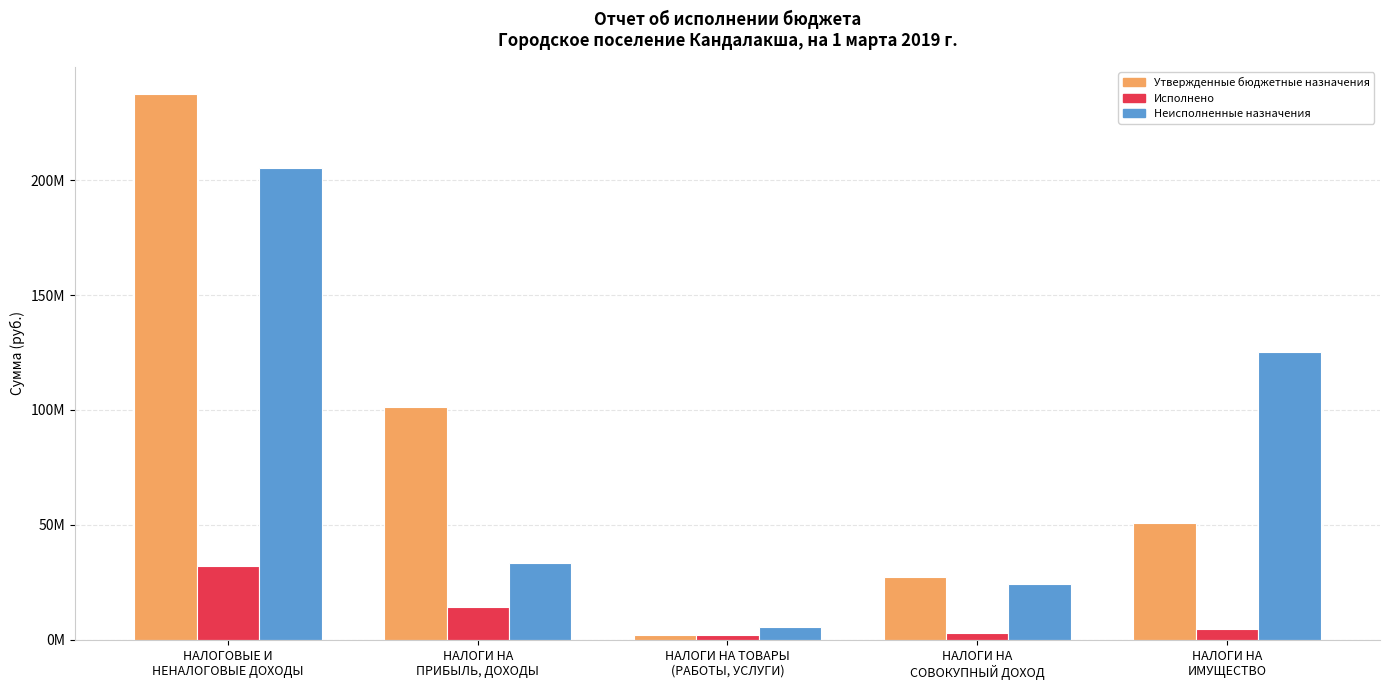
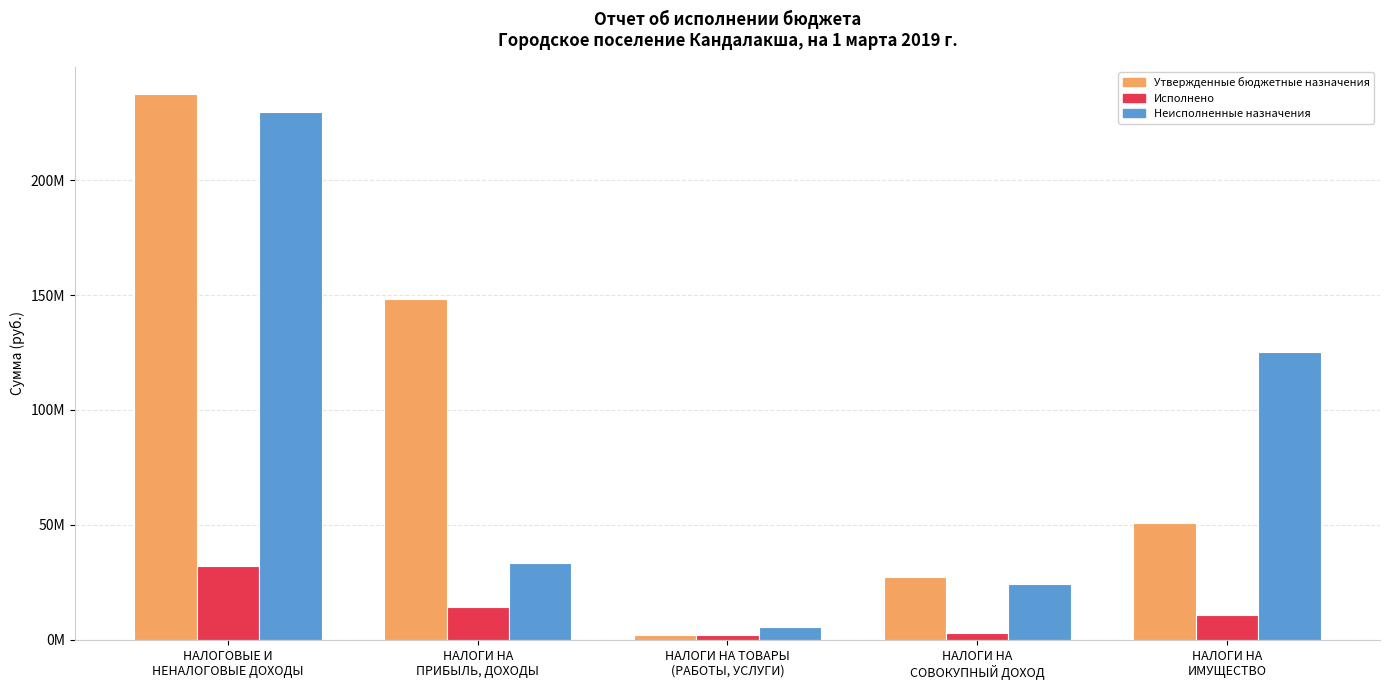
  {
    "Утвержденные бюджетные назначения": {
      "НАЛОГОВЫЕ И НЕНАЛОГОВЫЕ ДОХОДЫ": 237000000,
-     "НАЛОГИ НА ПРИБЫЛЬ, ДОХОДЫ": 101000000,
+     "НАЛОГИ НА ПРИБЫЛЬ, ДОХОДЫ": 148000000,
      "НАЛОГИ НА ТОВАРЫ (РАБОТЫ, УСЛУГИ)": 2000000,
      "НАЛОГИ НА СОВОКУПНЫЙ ДОХОД": 27000000,
      "НАЛОГИ НА ИМУЩЕСТВО": 51000000
    },
    "Исполнено": {
      "НАЛОГОВЫЕ И НЕНАЛОГОВЫЕ ДОХОДЫ": 32000000,
      "НАЛОГИ НА ПРИБЫЛЬ, ДОХОДЫ": 14000000,
      "НАЛОГИ НА ТОВАРЫ (РАБОТЫ, УСЛУГИ)": 2000000,
      "НАЛОГИ НА СОВОКУПНЫЙ ДОХОД": 3000000,
-     "НАЛОГИ НА ИМУЩЕСТВО": 5000000
+     "НАЛОГИ НА ИМУЩЕСТВО": 11000000
    },
    "Неисполненные назначения": {
-     "НАЛОГОВЫЕ И НЕНАЛОГОВЫЕ ДОХОДЫ": 205000000,
+     "НАЛОГОВЫЕ И НЕНАЛОГОВЫЕ ДОХОДЫ": 230000000,
      "НАЛОГИ НА ПРИБЫЛЬ, ДОХОДЫ": 34000000,
      "НАЛОГИ НА ТОВАРЫ (РАБОТЫ, УСЛУГИ)": 6000000,
      "НАЛОГИ НА СОВОКУПНЫЙ ДОХОД": 24000000,
      "НАЛОГИ НА ИМУЩЕСТВО": 125000000
    }
  }
